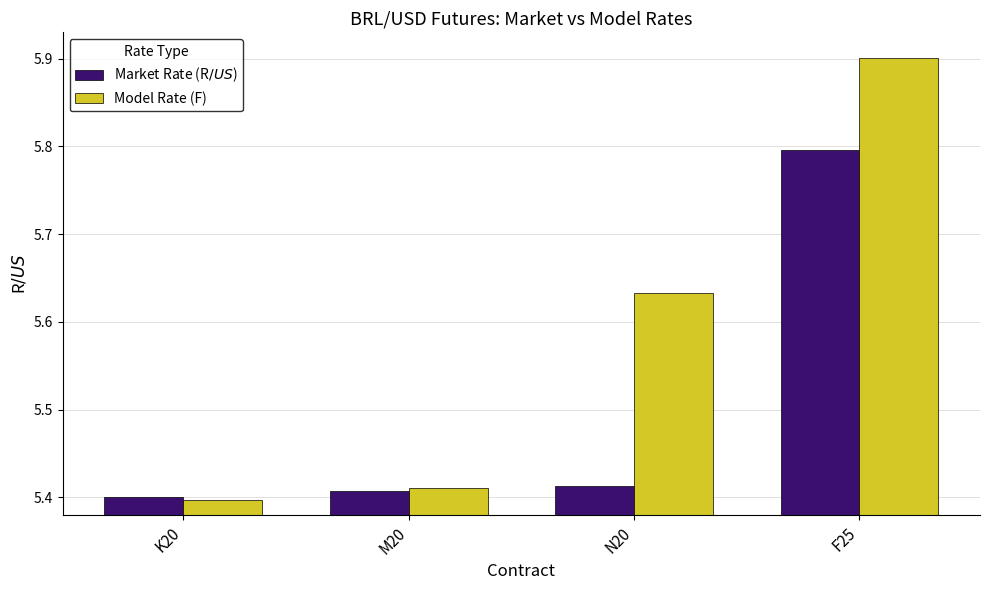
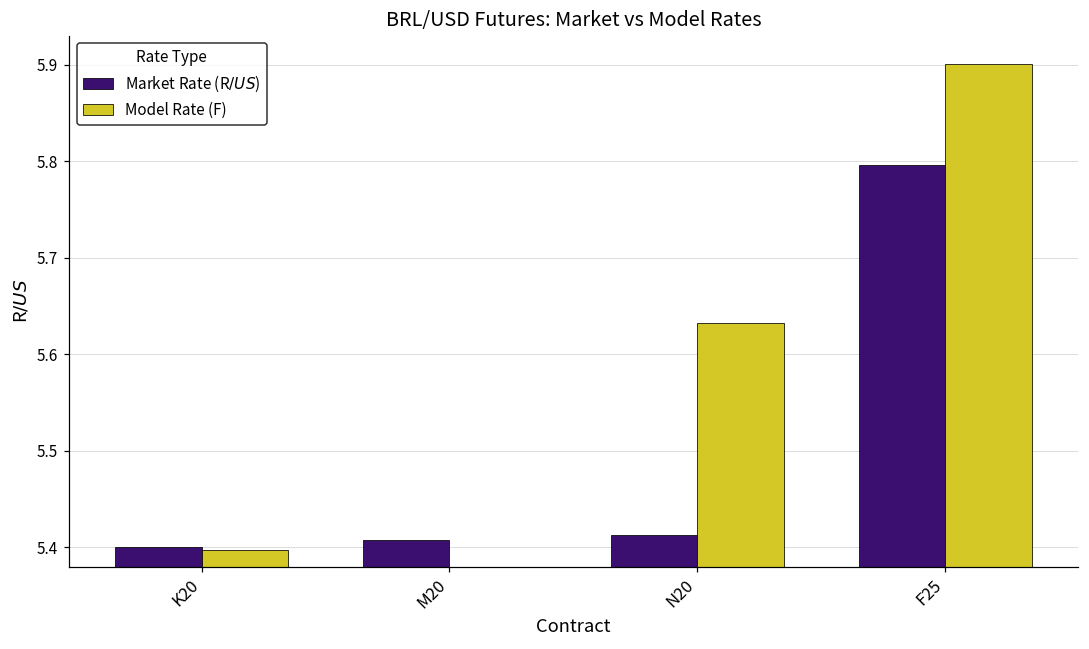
  {
    "Model Rate (F)": {
      "K20": 5.40,
-     "M20": 5.41,
+     "M20": 5.38,
      "N20": 5.63,
      "F25": 5.90
    }
  }
